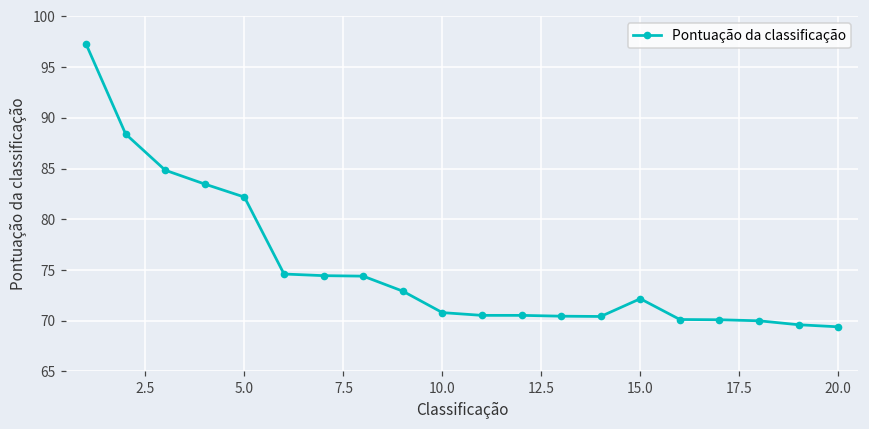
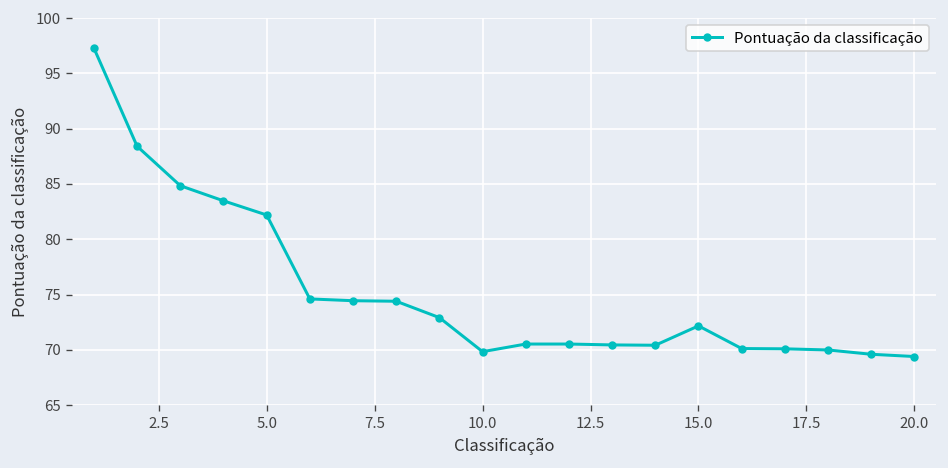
  {
    "5.0": 82,
-   "10.0": 71,
+   "10.0": 70,
    "15.0": 72,
    "20.0": 69
  }
